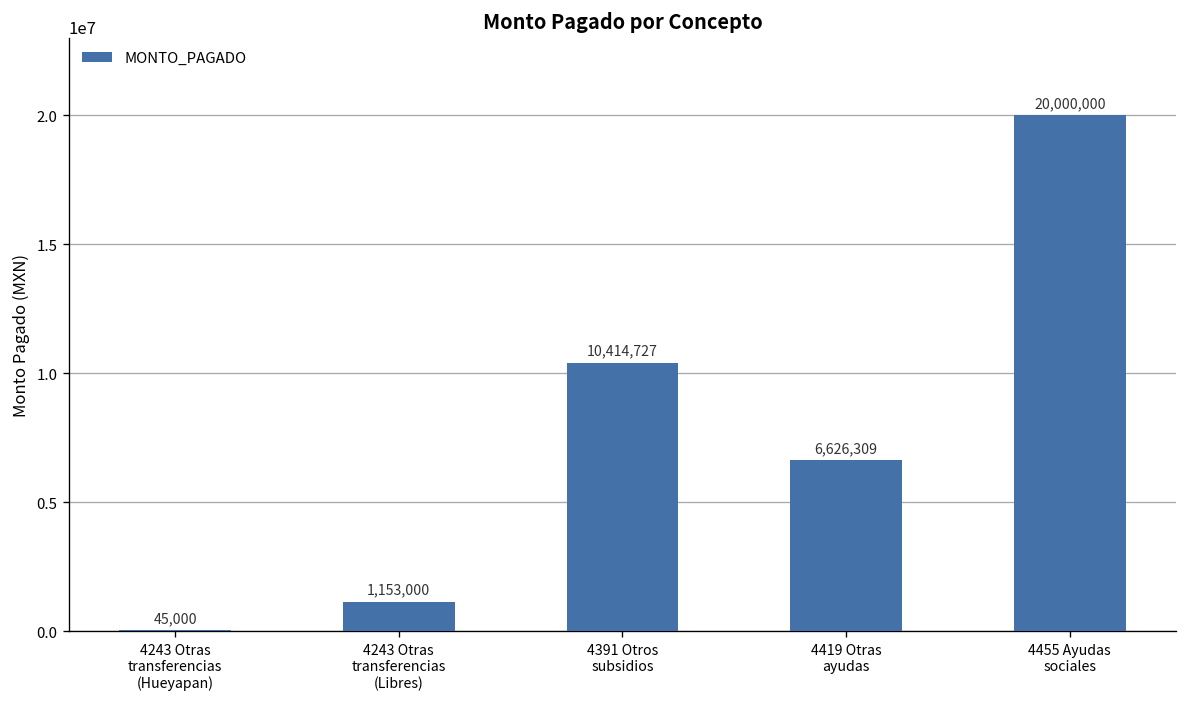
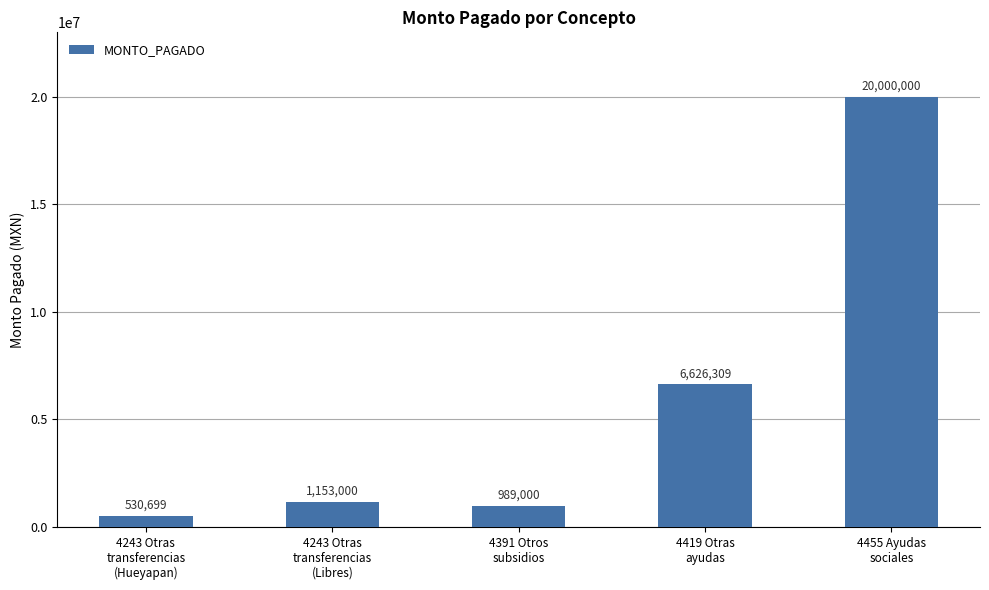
  {
-   "4243 Otras transferencias (Hueyapan)": "45,000",
+   "4243 Otras transferencias (Hueyapan)": "530,699",
    "4243 Otras transferencias (Libres)": "1,153,000",
-   "4391 Otros subsidios": "10,414,727",
+   "4391 Otros subsidios": "989,000",
    "4419 Otras ayudas": "6,626,309",
    "4455 Ayudas sociales": "20,000,000"
  }
